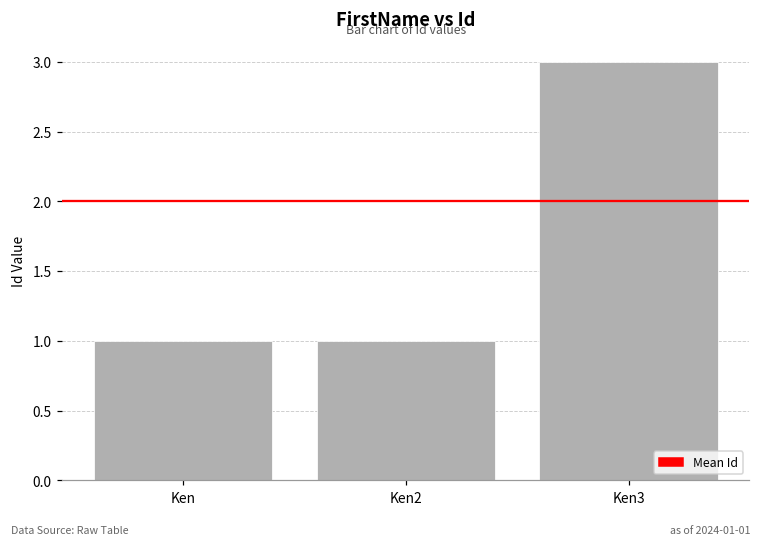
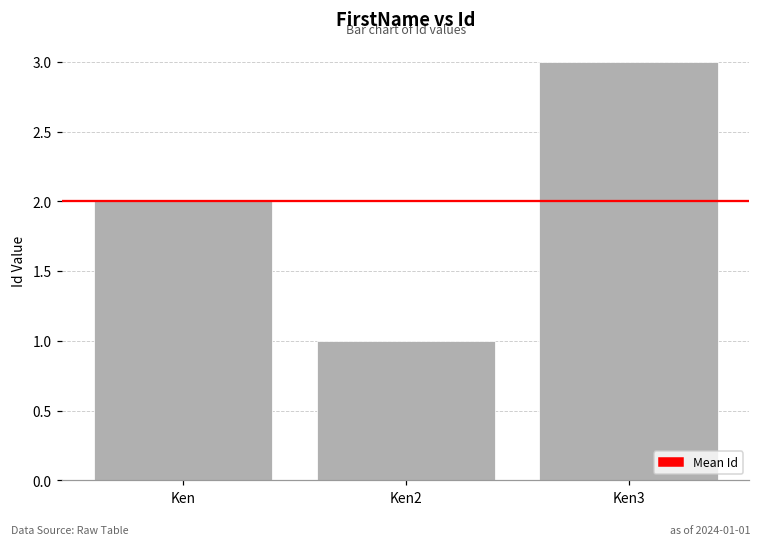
  {
-   "Ken": 1,
+   "Ken": 2,
    "Ken2": 1,
    "Ken3": 3
  }
